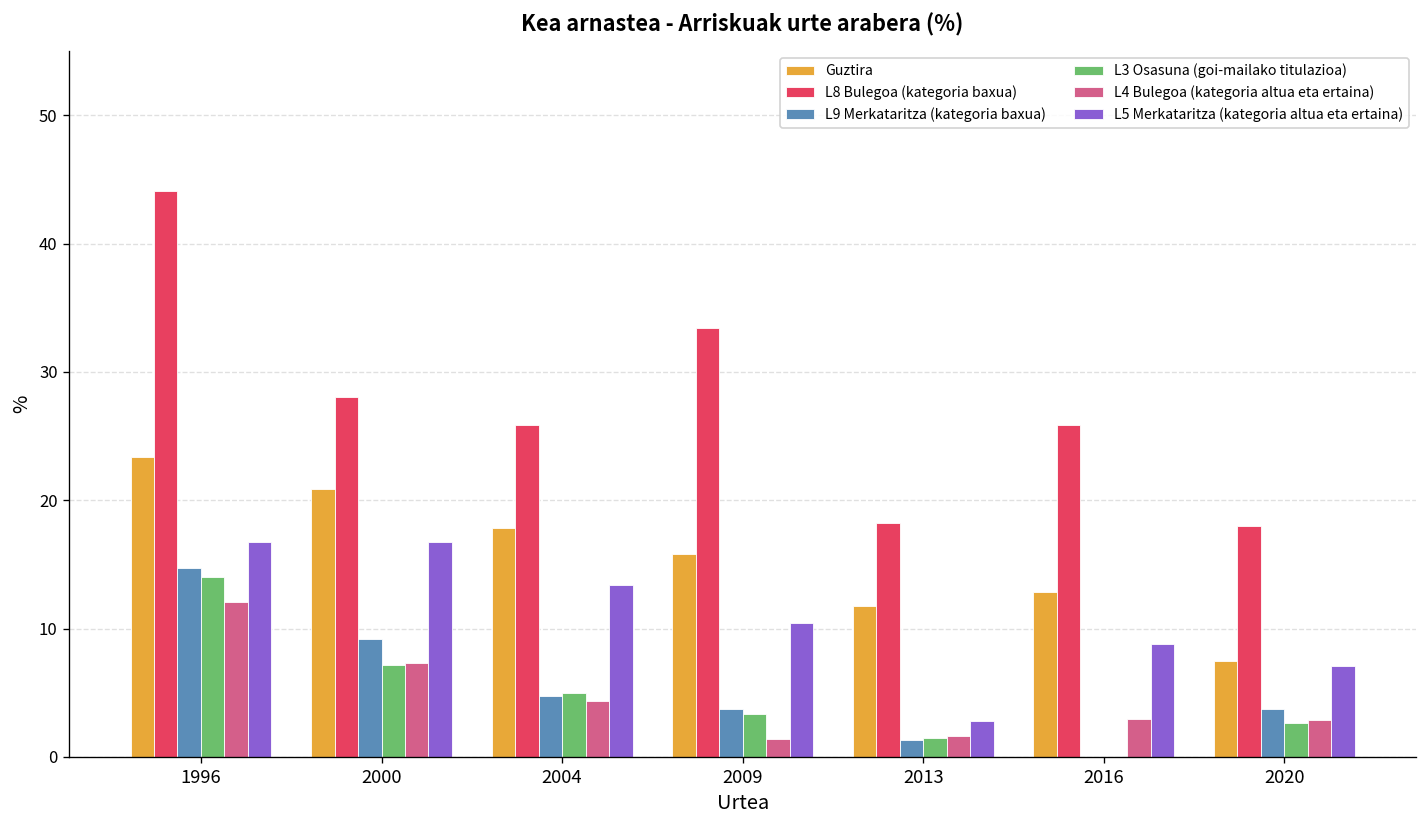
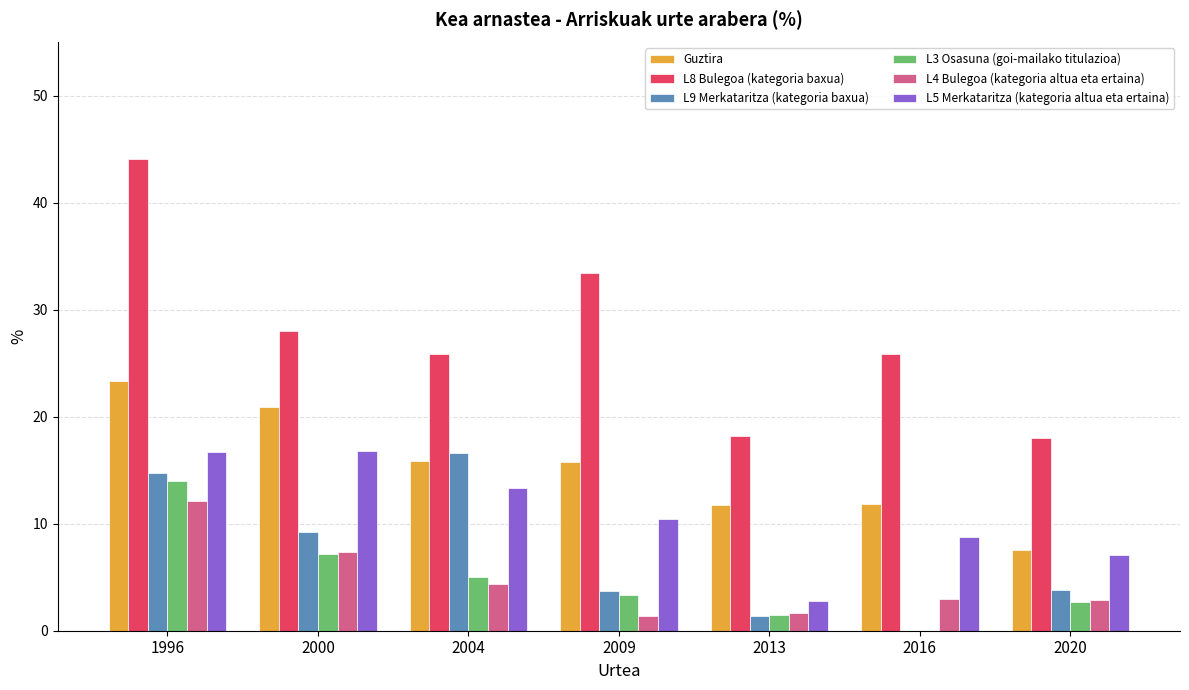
  {
    "Guztira": {
      "1996": 23.3,
      "2000": 20.9,
-     "2004": 17.9,
+     "2004": 15.9,
      "2009": 15.8,
      "2013": 11.7,
-     "2016": 12.9,
+     "2016": 11.9,
      "2020": 7.5
    },
    "L9 Merkataritza (kategoria baxua)": {
      "1996": 14.7,
      "2000": 9.2,
-     "2004": 4.7,
+     "2004": 16.7,
      "2009": 3.7,
      "2013": 1.3,
      "2016": 0.0,
      "2020": 3.8
    },
    "L3 Osasuna (goi-mailako titulazioa)": {
      "1996": 14.0,
      "2000": 7.2,
      "2004": 5.0,
      "2009": 3.3,
      "2013": 1.5,
      "2016": 0.0,
      "2020": 2.7
    },
    "L5 Merkataritza (kategoria altua eta ertaina)": {
      "1996": 16.7,
      "2000": 16.8,
      "2004": 13.4,
      "2009": 10.5,
      "2013": 2.8,
      "2016": 8.8,
      "2020": 7.1
    }
  }
